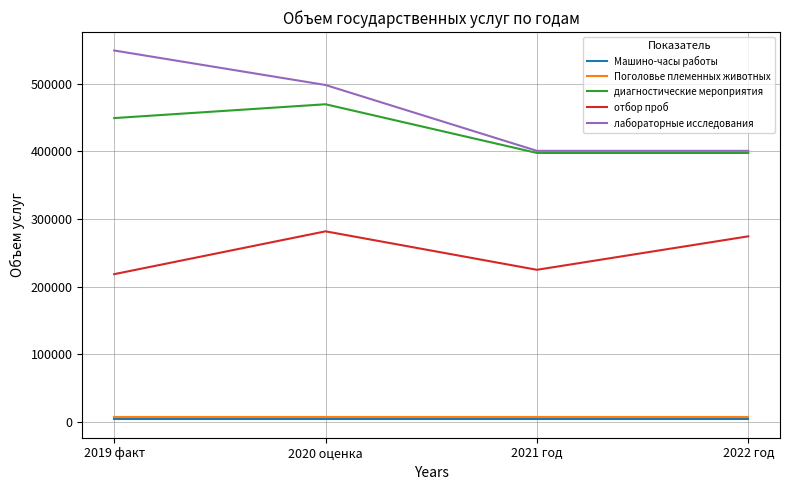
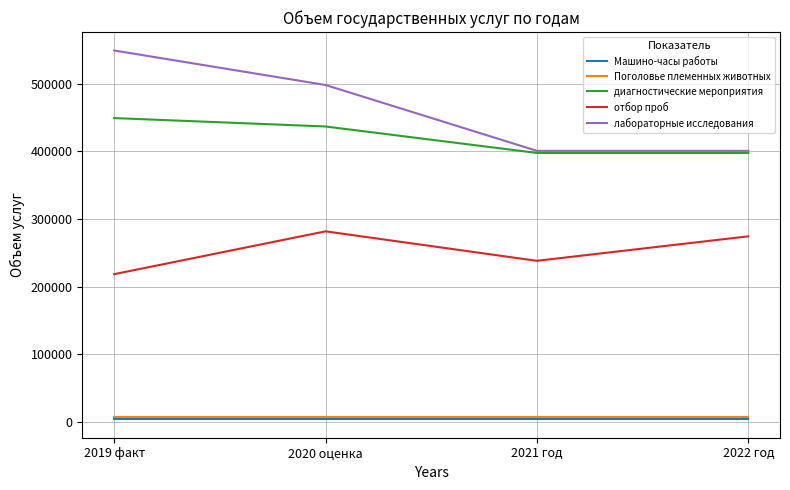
  {
    "диагностические мероприятия": {
      "2019 факт": 450000,
-     "2020 оценка": 470000
+     "2020 оценка": 440000
    },
    "отбор проб": {
      "2019 факт": 220000,
      "2020 оценка": 280000,
-     "2021 год": 220000,
+     "2021 год": 240000,
      "2022 год": 270000
    },
    "лабораторные исследования": {
      "2019 факт": 550000,
      "2020 оценка": 500000
    }
  }
